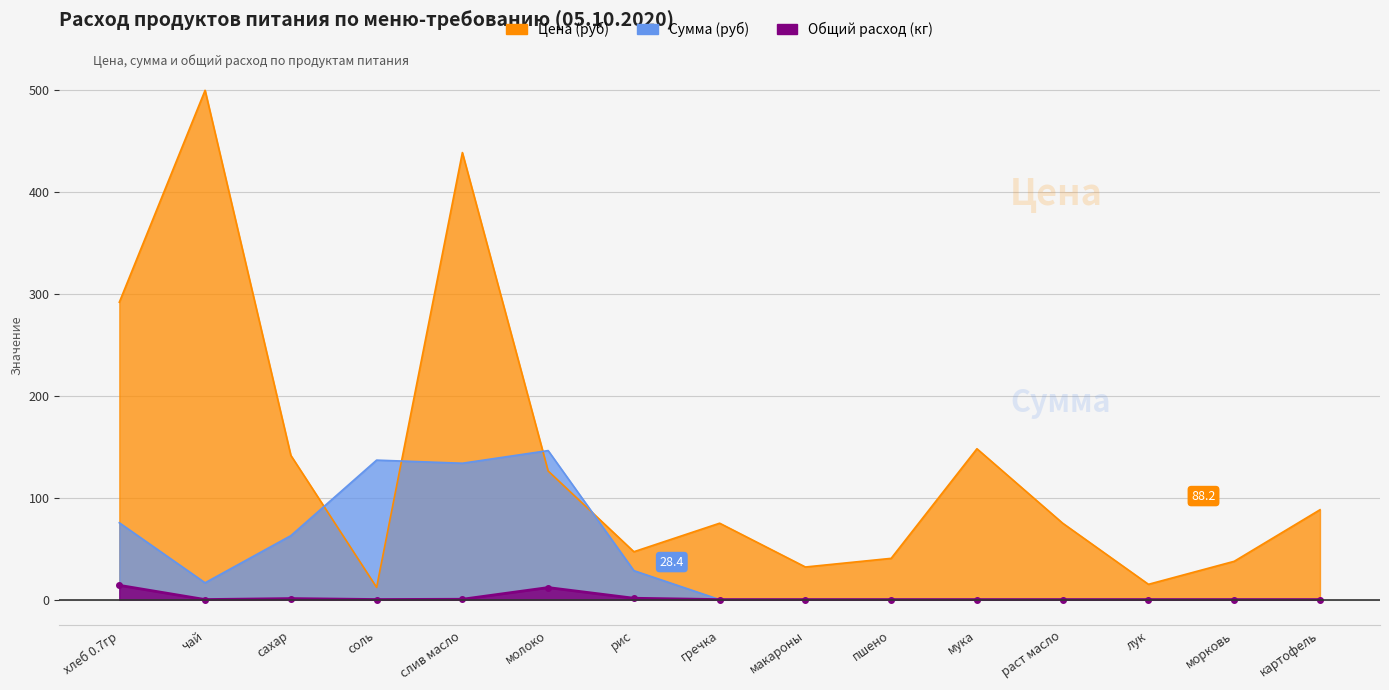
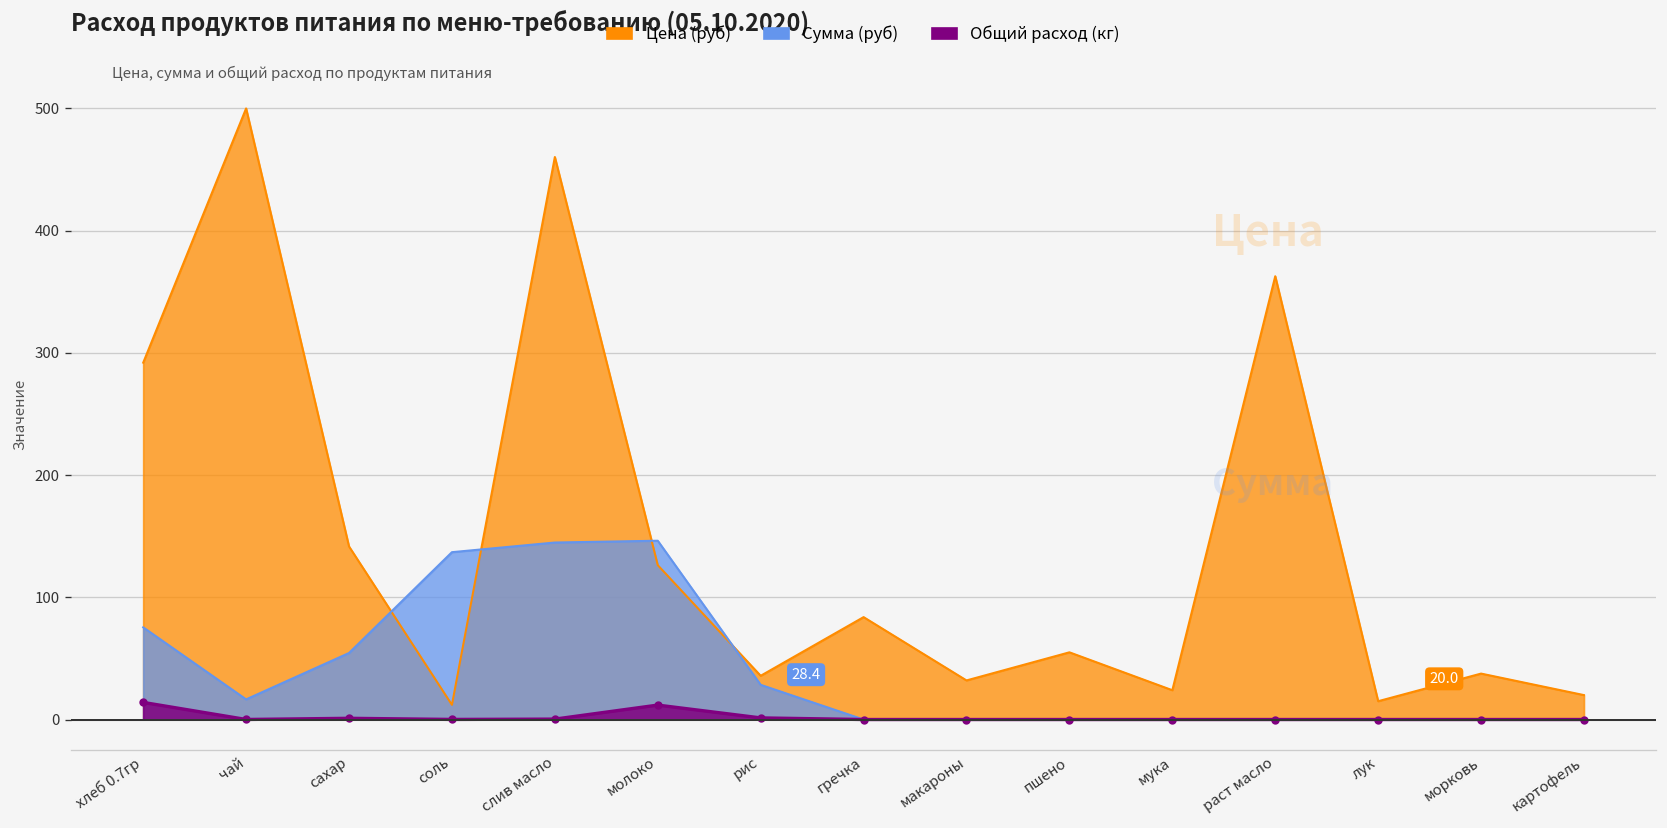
  {
    "Цена (руб)": {
-     "слив масло": 439,
-     "рис": 47,
-     "гречка": 75,
-     "пшено": 41,
-     "мука": 148,
-     "раст масло": 75,
-     "картофель": 88.2
+     "слив масло": 460,
+     "рис": 36,
+     "гречка": 84,
+     "пшено": 55,
+     "мука": 24,
+     "раст масло": 363,
+     "картофель": 20.0
    },
    "Сумма (руб)": {
      "хлеб 0.7гр": 75,
      "чай": 17,
-     "сахар": 63,
+     "сахар": 54,
      "соль": 137,
-     "слив масло": 134,
+     "слив масло": 145,
      "молоко": 146
    },
    "Общий расход (кг)": {
      "хлеб 0.7гр": 14,
      "чай": 0,
      "сахар": 1,
      "соль": 0,
      "слив масло": 0,
      "молоко": 12,
      "рис": 1
    }
  }
